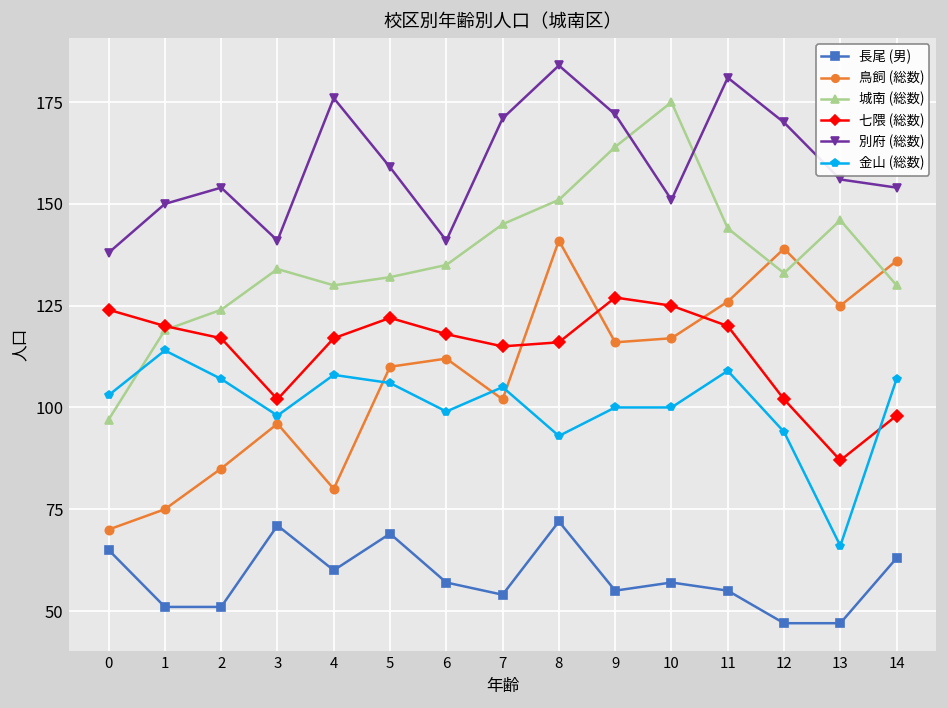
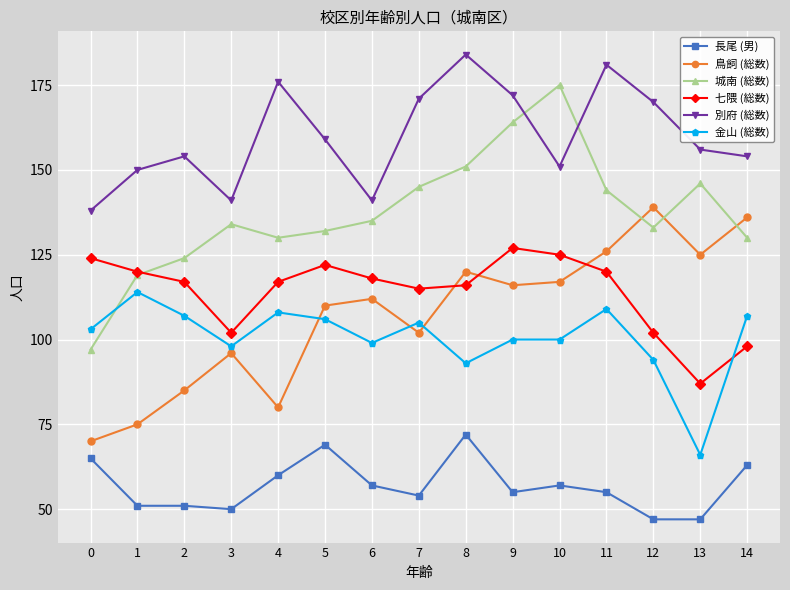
  {
    "長尾 (男)": {
      "0": 65,
      "1": 51,
      "2": 51,
-     "3": 71,
+     "3": 50,
      "4": 60,
      "5": 69,
      "6": 57,
      "7": 54,
      "8": 72,
      "9": 55,
      "10": 57,
      "11": 55,
      "12": 47,
      "13": 47,
      "14": 63
    },
    "鳥飼 (総数)": {
      "0": 70,
      "1": 75,
      "2": 85,
      "3": 96,
      "4": 80,
      "5": 110,
      "6": 112,
      "7": 102,
-     "8": 141,
+     "8": 120,
      "9": 116,
      "10": 117,
      "11": 126,
      "12": 139,
      "13": 125,
      "14": 136
    },
    "城南 (総数)": {
      "0": 97,
      "1": 119,
      "2": 124,
      "3": 134,
      "4": 130,
      "5": 132,
      "6": 135,
      "7": 145,
      "8": 151,
      "9": 164,
      "10": 175,
      "11": 144,
      "12": 133,
      "13": 146,
      "14": 130
    },
    "七隈 (総数)": {
      "0": 124,
      "1": 120,
      "2": 117,
      "3": 102,
      "4": 117,
      "5": 122,
      "6": 118,
      "7": 115,
      "8": 116,
      "9": 127,
      "10": 125,
      "11": 120,
      "12": 102,
      "13": 87,
      "14": 98
    },
    "別府 (総数)": {
      "0": 138,
      "1": 150,
      "2": 154,
      "3": 141,
      "4": 176,
      "5": 159,
      "6": 141,
      "7": 171,
      "8": 184,
      "9": 172,
      "10": 151,
      "11": 181,
      "12": 170,
      "13": 156,
      "14": 154
    },
    "金山 (総数)": {
      "0": 103,
      "1": 114,
      "2": 107,
      "3": 98,
      "4": 108,
      "5": 106,
      "6": 99,
      "7": 105,
      "8": 93,
      "9": 100,
      "10": 100,
      "11": 109,
      "12": 94,
      "13": 66,
      "14": 107
    }
  }
